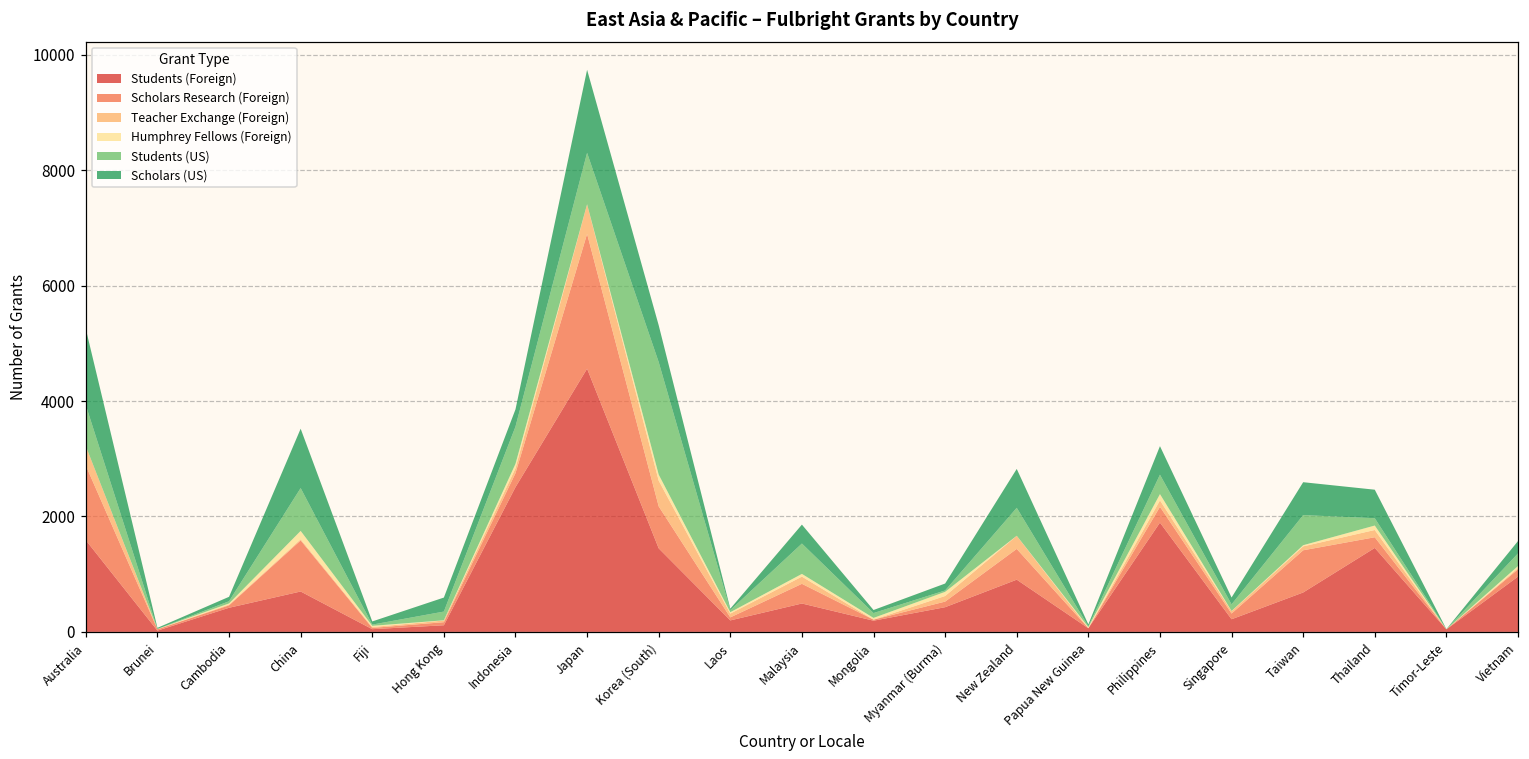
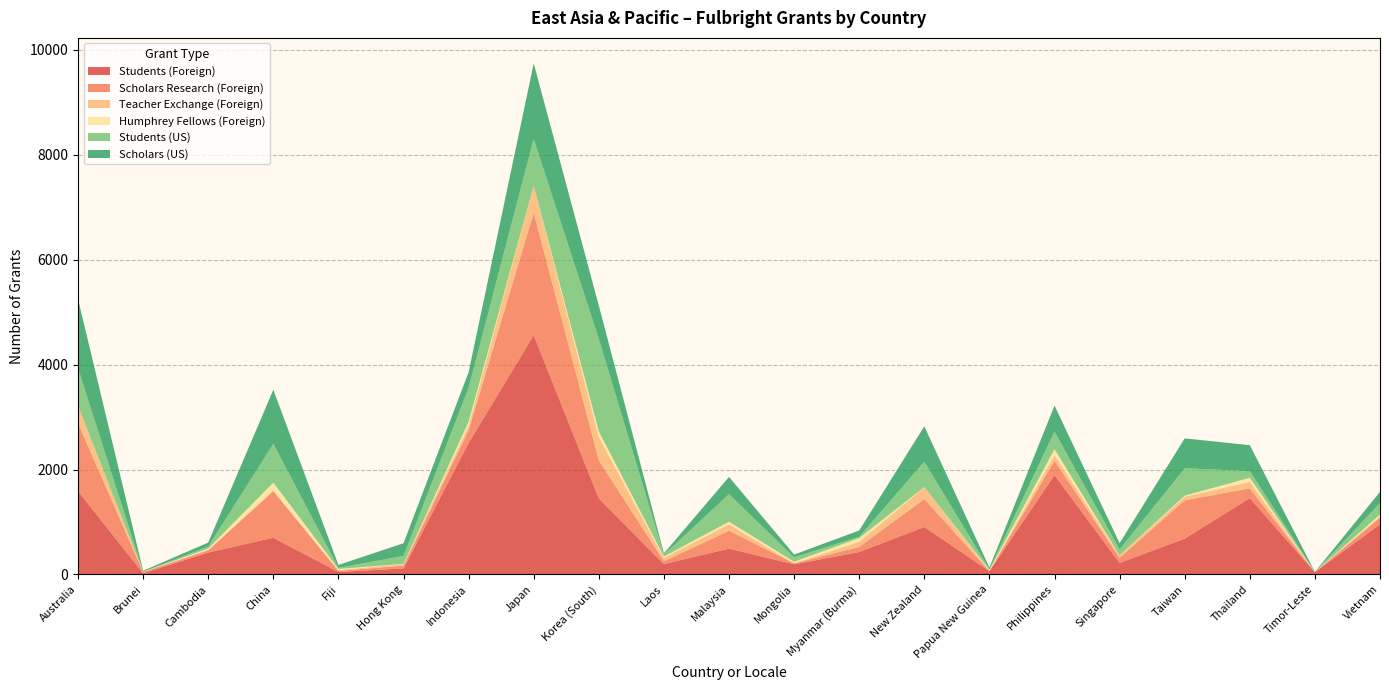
  {
    "Students (Foreign)": {
      "Australia": 1600,
      "China": 700,
      "Hong Kong": 100,
      "Indonesia": 2500,
      "Japan": 4600,
      "Korea (South)": 1400,
      "Laos": 200,
      "Malaysia": 500,
      "Myanmar (Burma)": 400,
      "New Zealand": 900,
      "Philippines": 1900,
      "Singapore": 200,
      "Taiwan": 700,
      "Thailand": 1500,
      "Vietnam": 1000
    },
    "Scholars Research (Foreign)": {
      "Australia": 1300,
      "Indonesia": 200,
      "Japan": 2300,
      "Korea (South)": 700,
      "Laos": 100,
      "Malaysia": 300,
      "Myanmar (Burma)": 100,
      "New Zealand": 500,
      "Philippines": 300,
      "Taiwan": 700,
      "Thailand": 200
    },
    "Teacher Exchange (Foreign)": {
      "Indonesia": 100,
      "Korea (South)": 400,
      "Myanmar (Burma)": 100,
      "Philippines": 100,
      "Thailand": 100
    },
    "Humphrey Fellows (Foreign)": {
      "China": 100,
      "Indonesia": 100,
      "Korea (South)": 100,
      "Philippines": 100,
      "Thailand": 100
    },
    "Students (US)": {
      "Australia": 700,
      "China": 700,
      "Hong Kong": 200,
      "Indonesia": 600,
      "Japan": 900,
-     "Korea (South)": 1900,
+     "Korea (South)": 1800,
      "Malaysia": 500,
      "Mongolia": 100,
      "New Zealand": 500,
      "Philippines": 300,
      "Singapore": 100,
      "Taiwan": 500,
      "Thailand": 100,
      "Vietnam": 200
    },
    "Scholars (US)": {
      "Australia": 1300,
      "Cambodia": 100,
      "China": 1000,
      "Fiji": 100,
      "Hong Kong": 200,
      "Indonesia": 300,
      "Japan": 1400,
      "Korea (South)": 600,
      "Malaysia": 300,
      "Mongolia": 100,
      "Myanmar (Burma)": 100,
      "New Zealand": 700,
      "Philippines": 500,
      "Singapore": 100,
      "Taiwan": 600,
      "Thailand": 500,
      "Vietnam": 200
    }
  }
